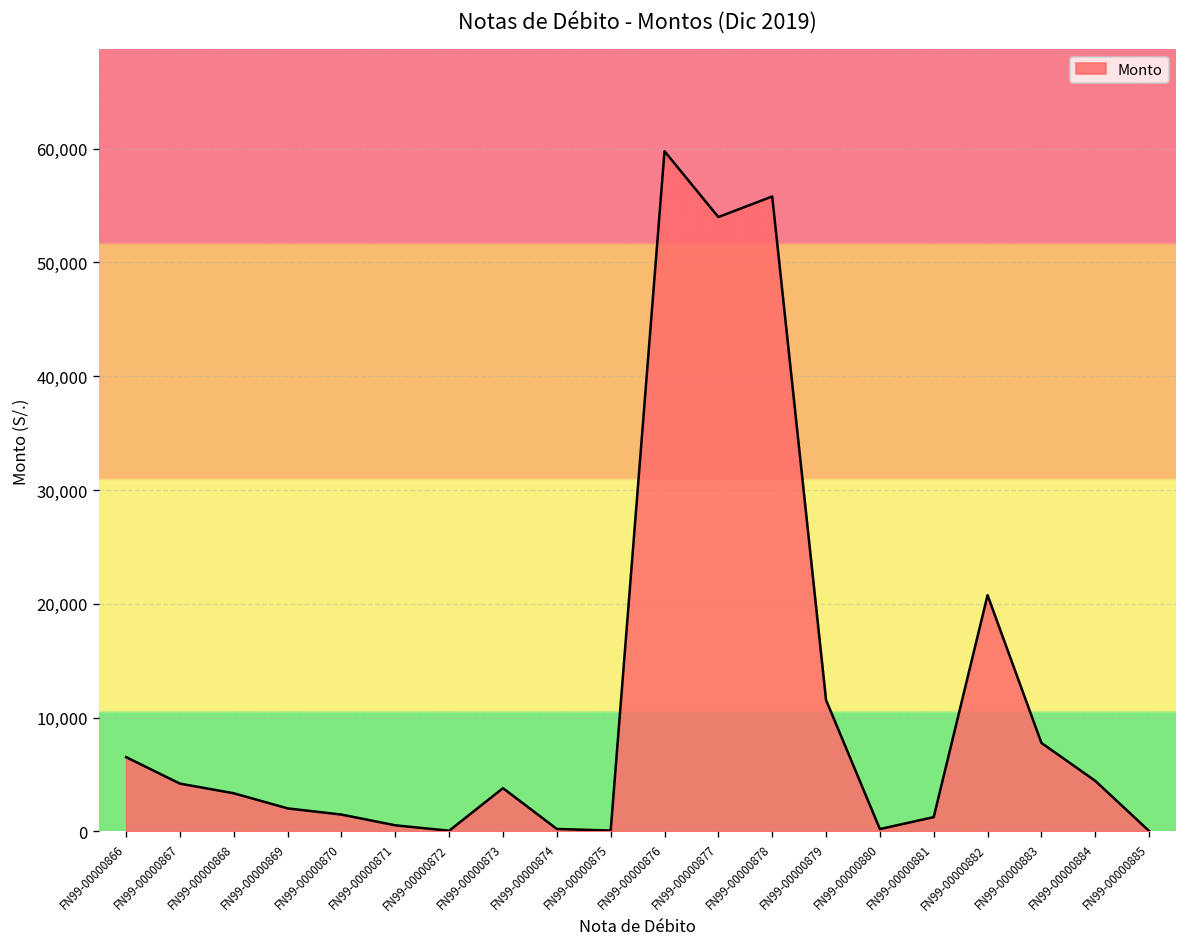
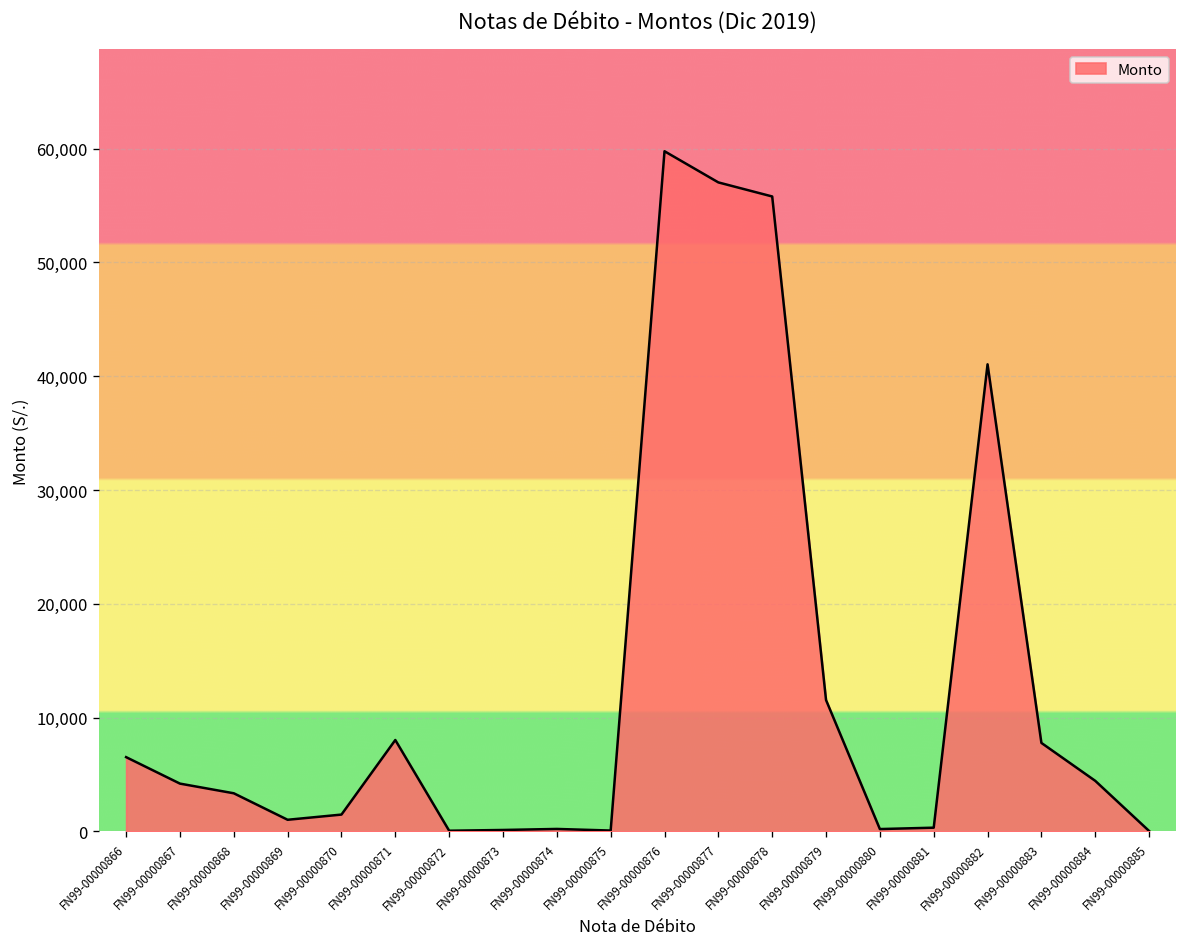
  {
    "FN99-00000866": "7,000",
    "FN99-00000867": "4,000",
    "FN99-00000868": "3,000",
-   "FN99-00000869": "2,000",
+   "FN99-00000869": "1,000",
    "FN99-00000870": "1,000",
-   "FN99-00000871": "1,000",
+   "FN99-00000871": "8,000",
    "FN99-00000872": "0",
-   "FN99-00000873": "4,000",
+   "FN99-00000873": "0",
    "FN99-00000874": "0",
    "FN99-00000875": "0",
    "FN99-00000876": "60,000",
-   "FN99-00000877": "54,000",
+   "FN99-00000877": "57,000",
    "FN99-00000878": "56,000",
    "FN99-00000879": "12,000",
    "FN99-00000880": "0",
-   "FN99-00000881": "1,000",
-   "FN99-00000882": "21,000",
+   "FN99-00000881": "0",
+   "FN99-00000882": "41,000",
    "FN99-00000883": "8,000",
    "FN99-00000884": "4,000",
    "FN99-00000885": "0"
  }
